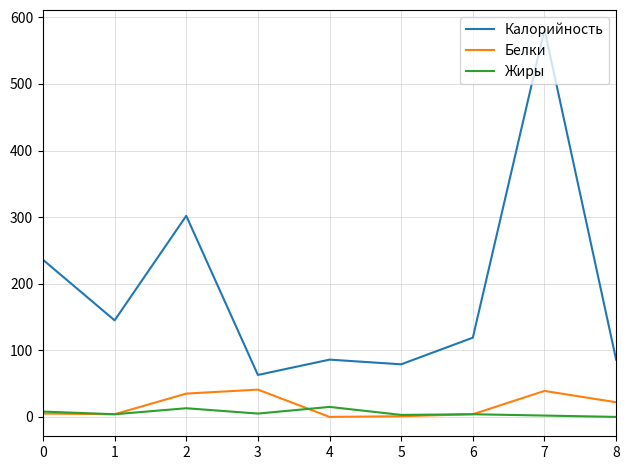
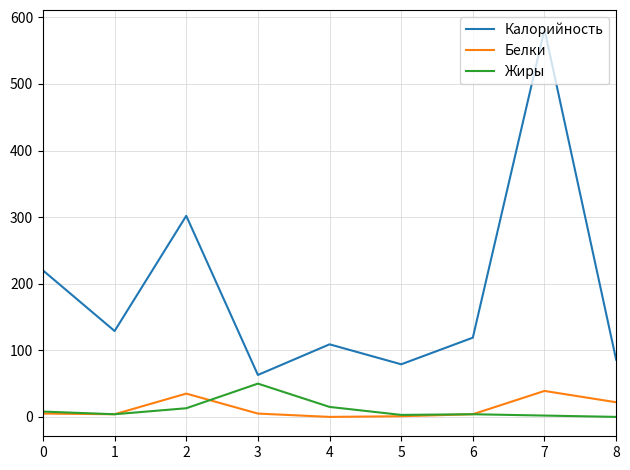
  {
    "Калорийность": {
-     "0": 240,
-     "1": 150,
+     "0": 220,
+     "1": 130,
      "2": 300,
      "3": 60,
-     "4": 90,
+     "4": 110,
      "5": 80,
      "6": 120,
      "8": 90
    },
    "Белки": {
      "2": 40,
-     "3": 40,
+     "3": 10,
      "4": 0,
      "7": 40,
      "8": 20
    },
    "Жиры": {
      "2": 10,
-     "3": 10,
+     "3": 50,
      "4": 20,
      "7": 0,
      "8": 0
    }
  }
